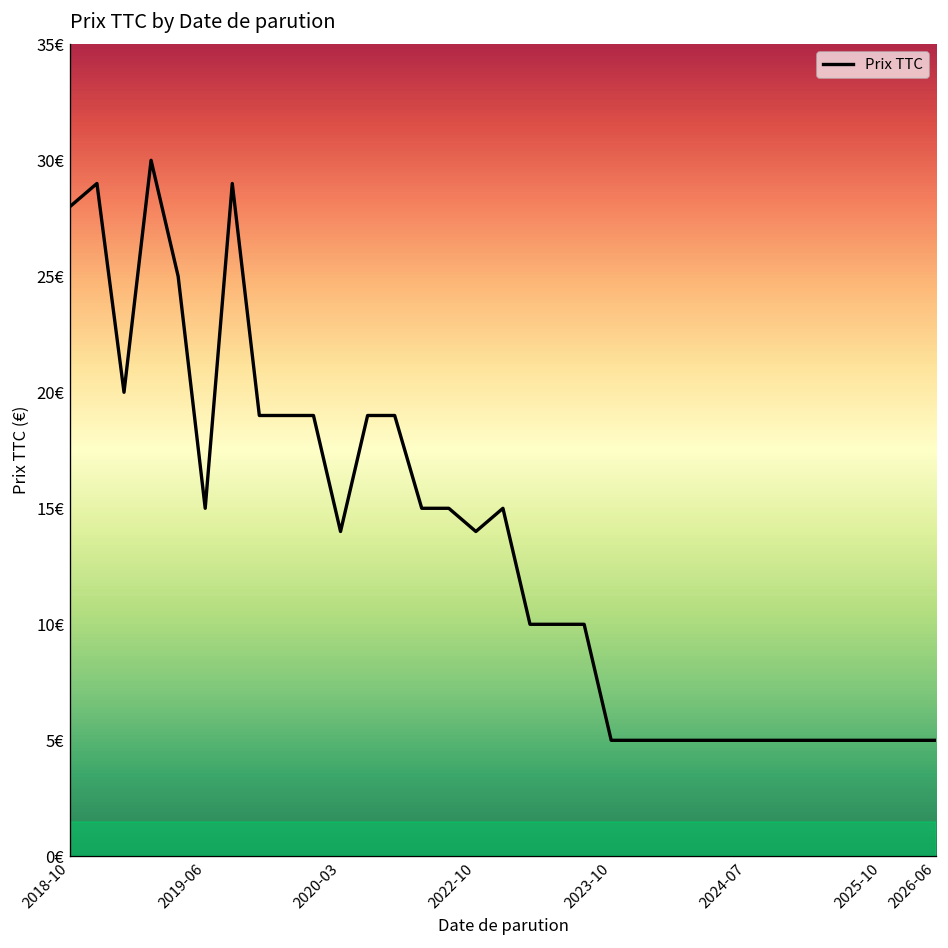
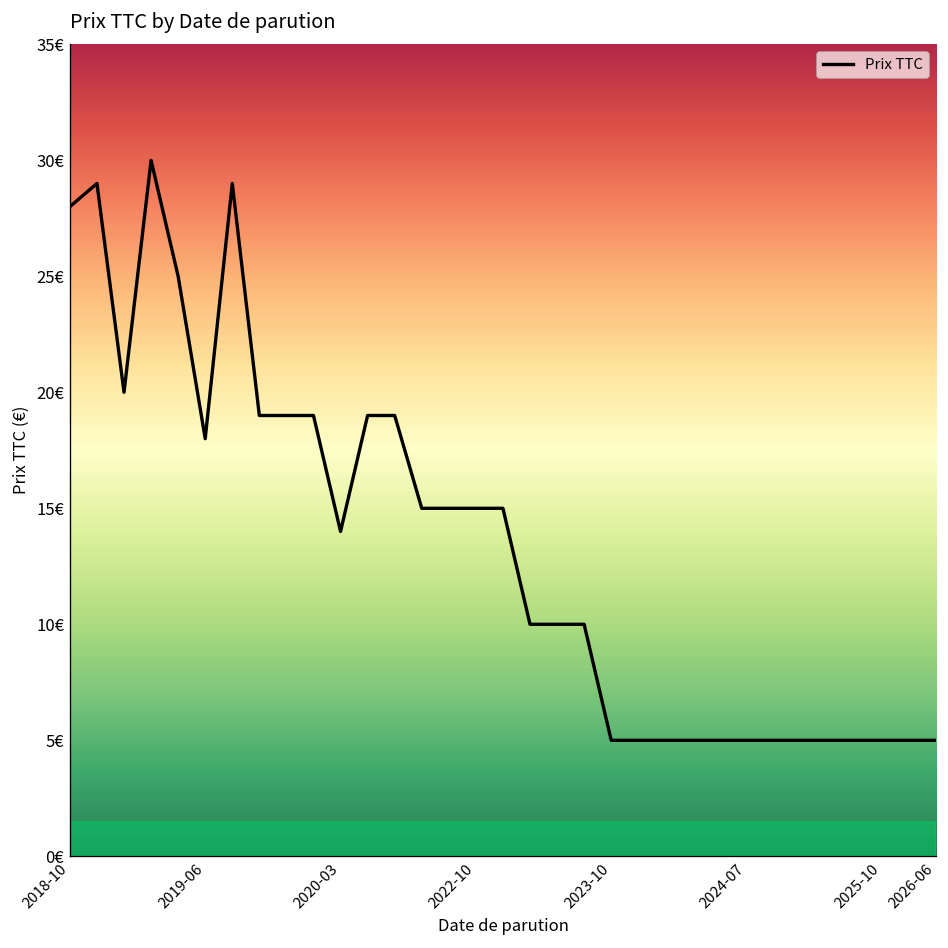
  {
    "2018-10": "28€",
-   "2019-06": "15€",
+   "2019-06": "18€",
    "2020-03": "14€",
-   "2022-10": "14€",
+   "2022-10": "15€",
    "2023-10": "5€",
    "2024-07": "5€",
    "2025-10": "5€",
    "2026-06": "5€"
  }
